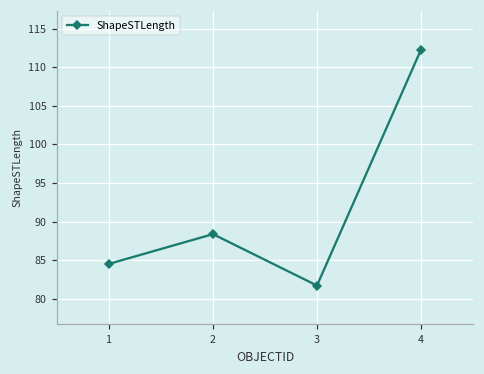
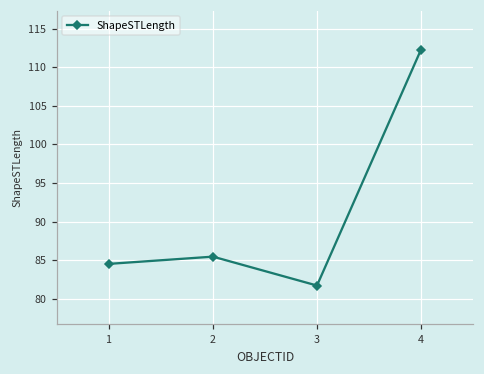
  {
    "1": 85,
-   "2": 88,
+   "2": 85,
    "3": 82,
    "4": 112
  }
